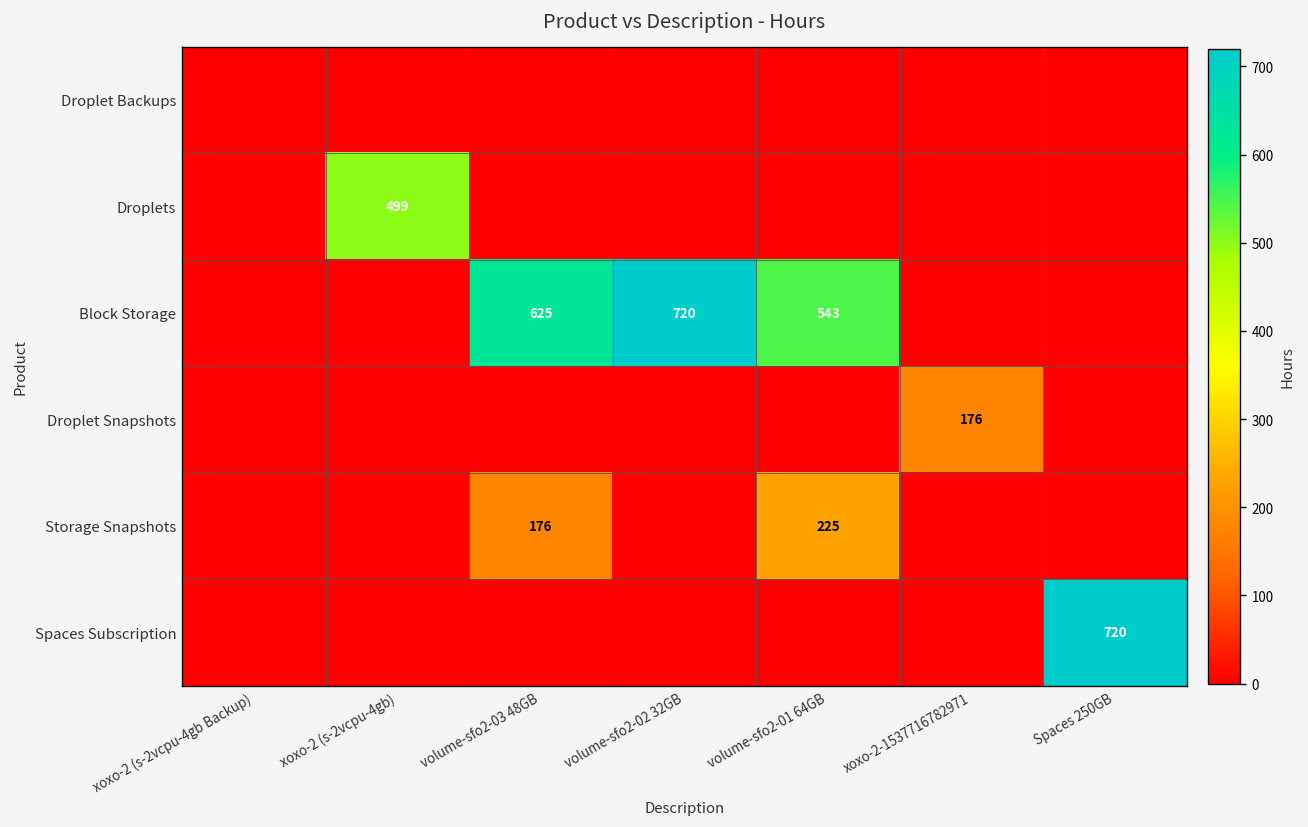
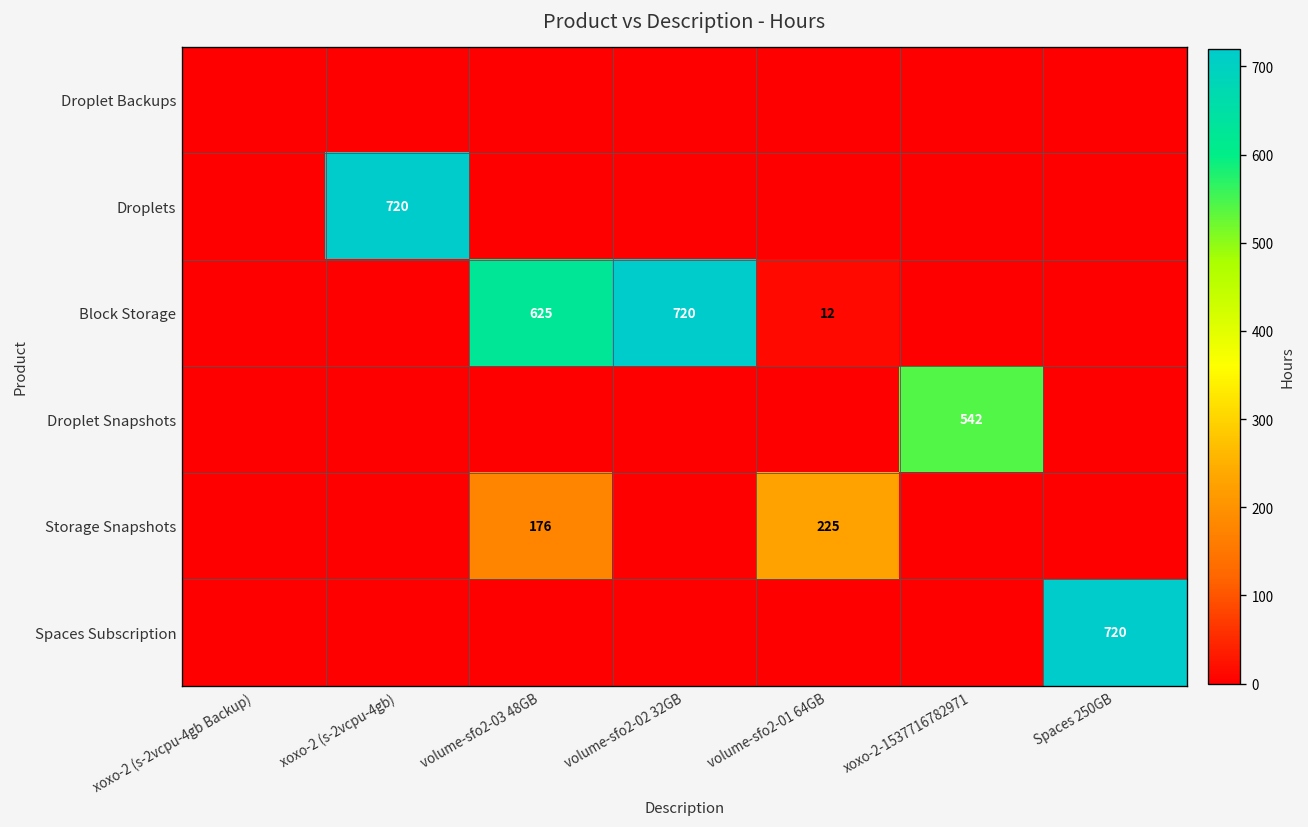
  {
    "Droplets": {
-     "xoxo-2 (s-2vcpu-4gb)": 499
+     "xoxo-2 (s-2vcpu-4gb)": 720
    },
    "Block Storage": {
      "volume-sfo2-03 48GB": 625,
      "volume-sfo2-02 32GB": 720,
-     "volume-sfo2-01 64GB": 543
+     "volume-sfo2-01 64GB": 12
    },
    "Droplet Snapshots": {
-     "xoxo-2-1537716782971": 176
+     "xoxo-2-1537716782971": 542
    },
    "Storage Snapshots": {
      "volume-sfo2-03 48GB": 176,
      "volume-sfo2-01 64GB": 225
    },
    "Spaces Subscription": {
      "Spaces 250GB": 720
    }
  }
